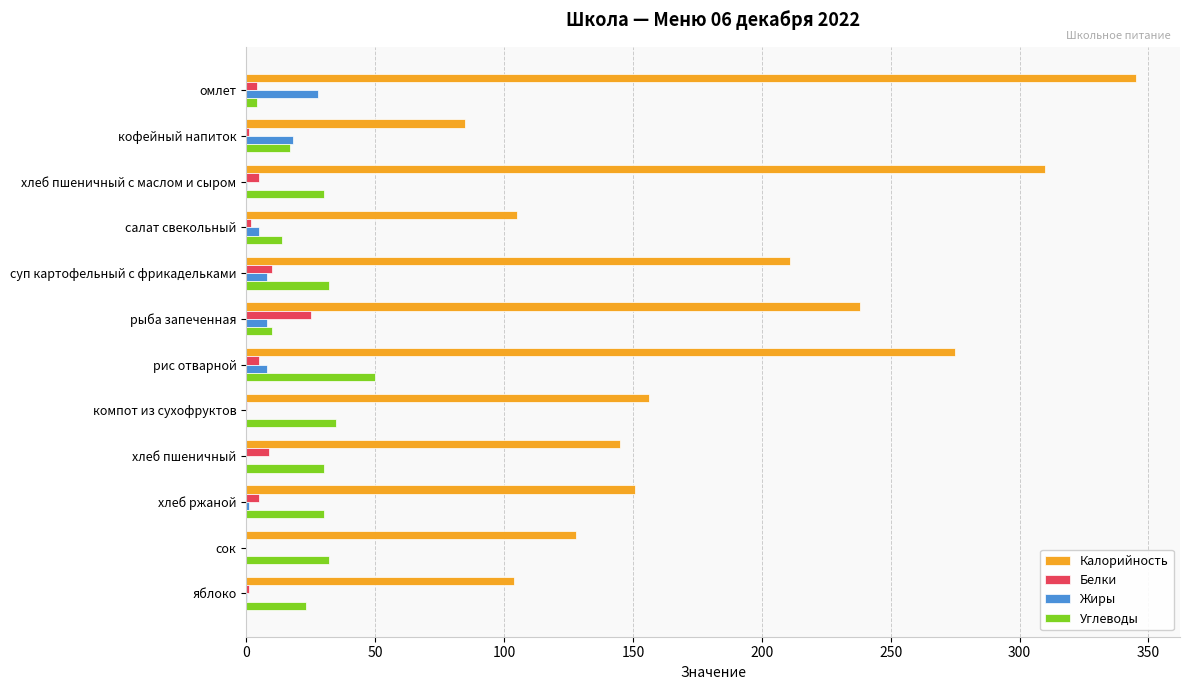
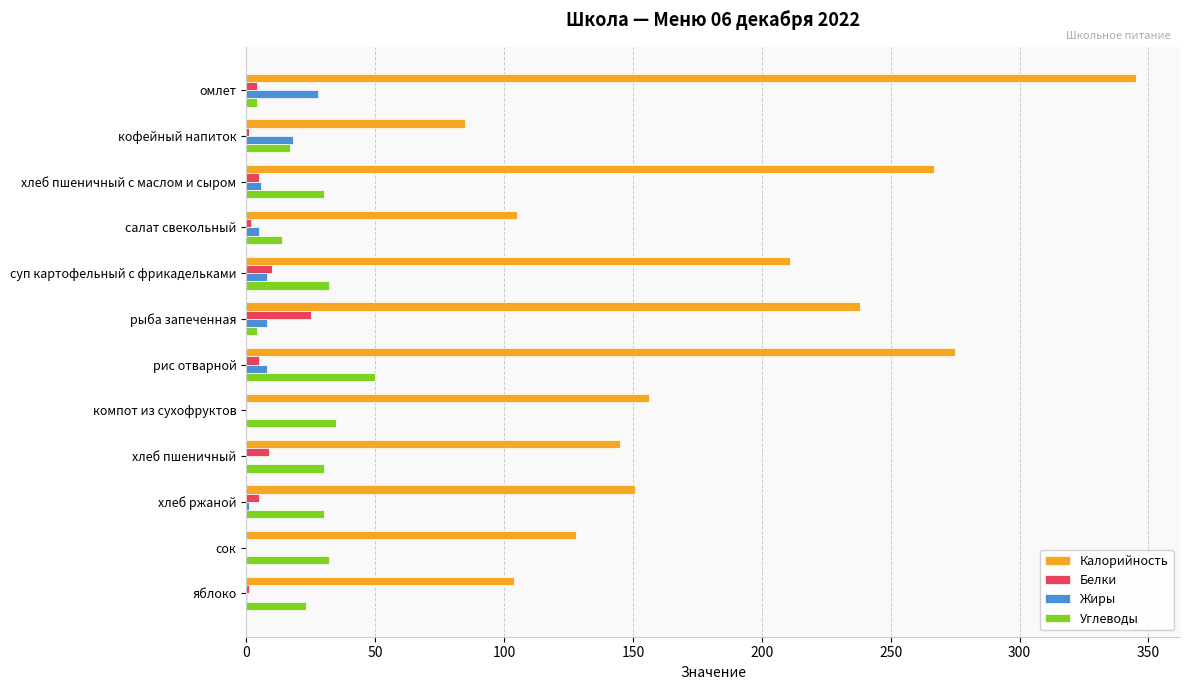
  {
    "Калорийность": {
      "омлет": 345,
      "кофейный напиток": 85,
-     "хлеб пшеничный с маслом и сыром": 310,
+     "хлеб пшеничный с маслом и сыром": 267,
      "салат свекольный": 105,
      "суп картофельный с фрикадельками": 211,
      "рыба запеченная": 238,
      "рис отварной": 275,
      "компот из сухофруктов": 156,
      "хлеб пшеничный": 145,
      "хлеб ржаной": 151,
      "сок": 128,
      "яблоко": 104
    },
    "Белки": {
      "омлет": 4,
      "кофейный напиток": 1,
      "хлеб пшеничный с маслом и сыром": 5,
      "салат свекольный": 2,
      "суп картофельный с фрикадельками": 10,
      "рыба запеченная": 25,
      "рис отварной": 5,
      "хлеб пшеничный": 9,
      "хлеб ржаной": 5,
      "сок": 0
    },
    "Жиры": {
      "омлет": 28,
      "кофейный напиток": 18,
-     "хлеб пшеничный с маслом и сыром": 0,
+     "хлеб пшеничный с маслом и сыром": 6,
      "салат свекольный": 5,
      "суп картофельный с фрикадельками": 8,
      "рыба запеченная": 8,
      "рис отварной": 8,
      "компот из сухофруктов": 0,
      "хлеб пшеничный": 0,
      "хлеб ржаной": 1,
      "сок": 0
    },
    "Углеводы": {
      "омлет": 4,
      "кофейный напиток": 17,
      "хлеб пшеничный с маслом и сыром": 30,
      "салат свекольный": 14,
      "суп картофельный с фрикадельками": 32,
-     "рыба запеченная": 10,
+     "рыба запеченная": 4,
      "рис отварной": 50,
      "компот из сухофруктов": 35,
      "хлеб пшеничный": 30,
      "хлеб ржаной": 30,
      "сок": 32,
      "яблоко": 23
    }
  }
